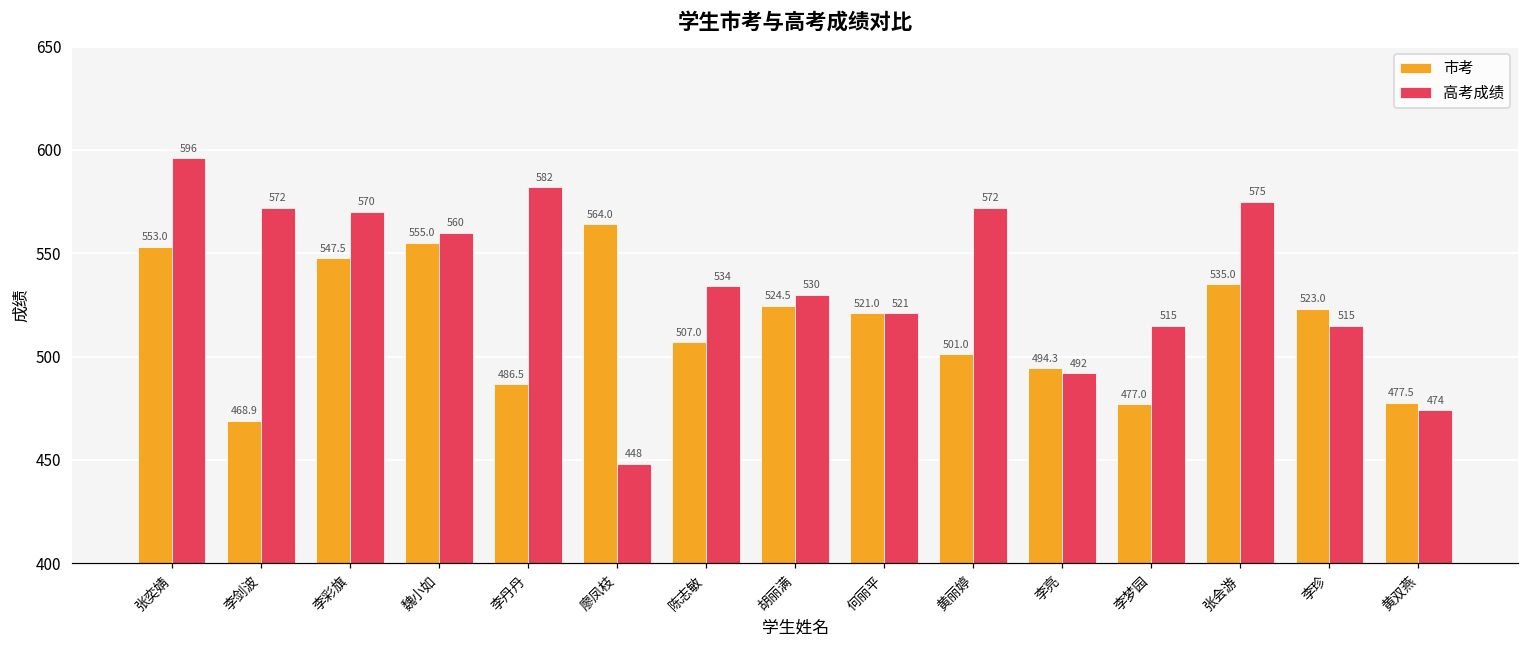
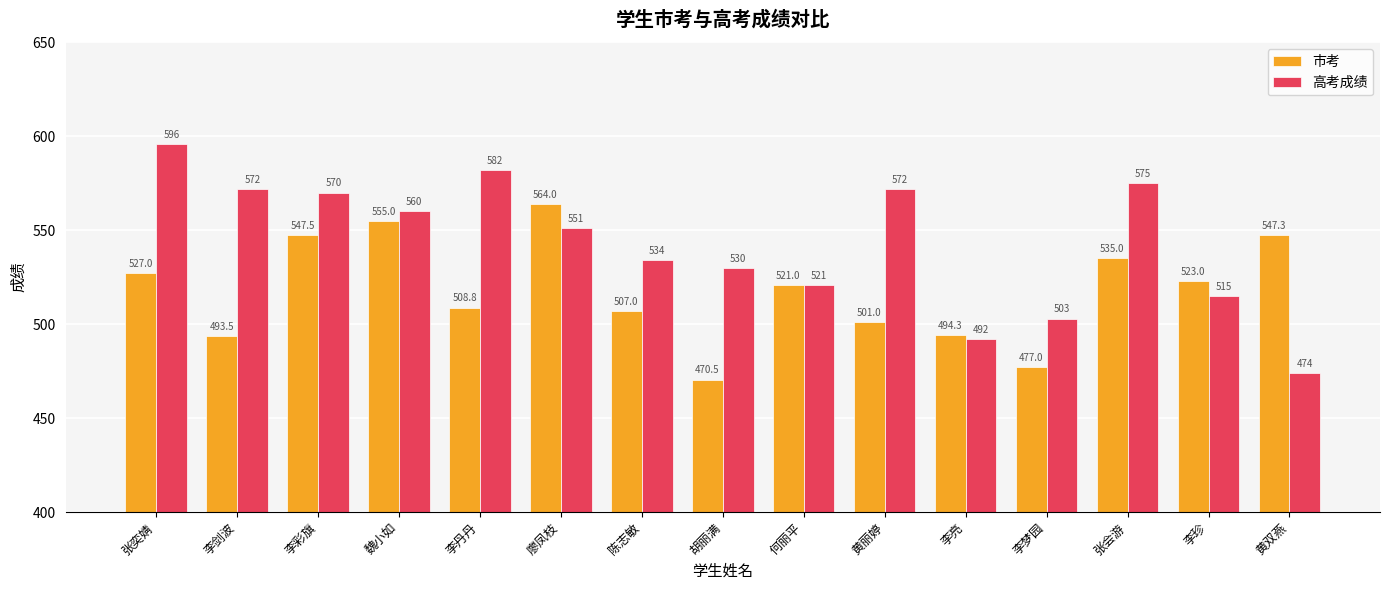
  {
    "市考": {
-     "张奕婧": 553.0,
-     "李剑波": 468.9,
+     "张奕婧": 527.0,
+     "李剑波": 493.5,
      "李彩旗": 547.5,
      "魏小如": 555.0,
-     "李丹丹": 486.5,
+     "李丹丹": 508.8,
      "廖凤枝": 564.0,
      "陈志敏": 507.0,
-     "胡丽满": 524.5,
+     "胡丽满": 470.5,
      "何丽平": 521.0,
      "黄丽婷": 501.0,
      "李亮": 494.3,
      "李梦园": 477.0,
      "张会游": 535.0,
      "李珍": 523.0,
-     "黄双燕": 477.5
+     "黄双燕": 547.3
    },
    "高考成绩": {
      "张奕婧": 596,
      "李剑波": 572,
      "李彩旗": 570,
      "魏小如": 560,
      "李丹丹": 582,
-     "廖凤枝": 448,
+     "廖凤枝": 551,
      "陈志敏": 534,
      "胡丽满": 530,
      "何丽平": 521,
      "黄丽婷": 572,
      "李亮": 492,
-     "李梦园": 515,
+     "李梦园": 503,
      "张会游": 575,
      "李珍": 515,
      "黄双燕": 474
    }
  }
